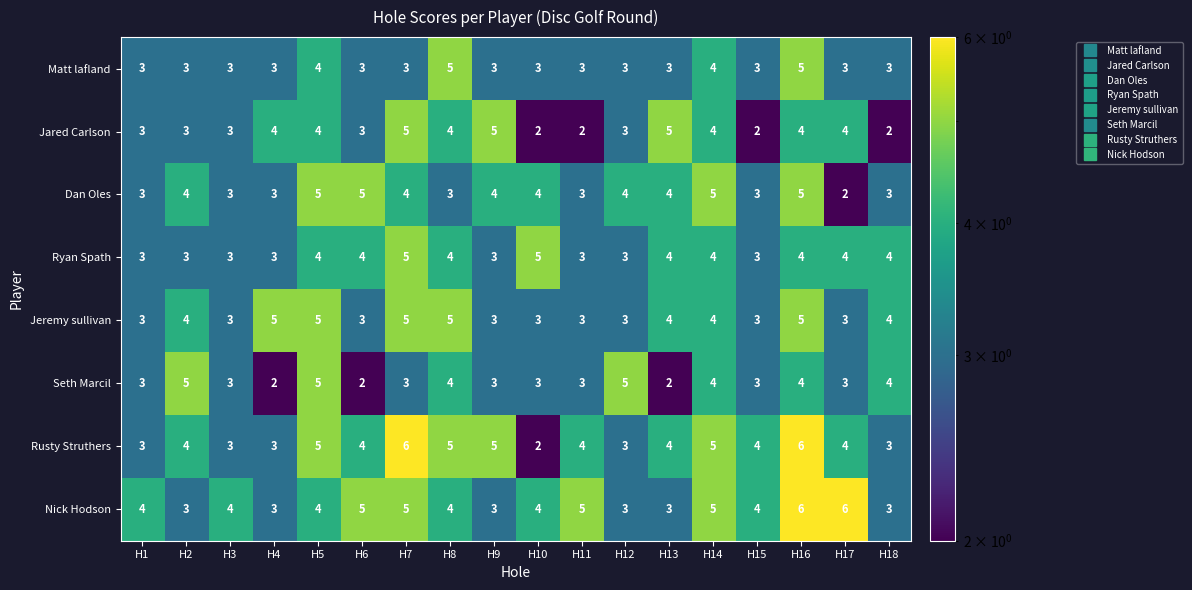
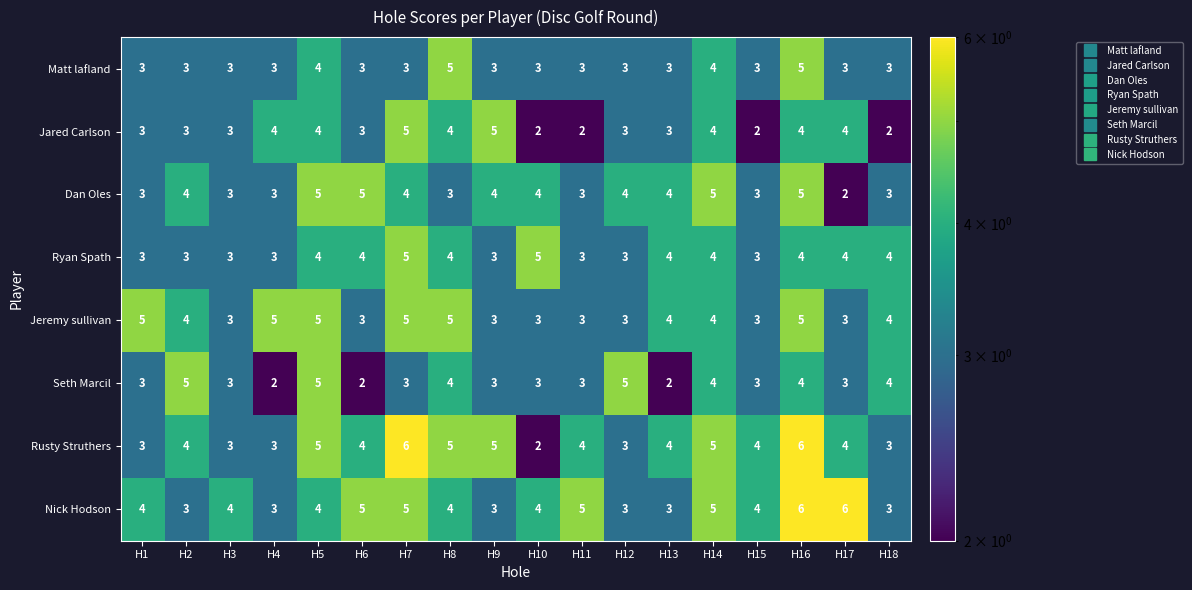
  {
    "Matt lafland": {
      "H1": 3,
      "H2": 3,
      "H3": 3,
      "H4": 3,
      "H5": 4,
      "H6": 3,
      "H7": 3,
      "H8": 5,
      "H9": 3,
      "H10": 3,
      "H11": 3,
      "H12": 3,
      "H13": 3,
      "H14": 4,
      "H15": 3,
      "H16": 5,
      "H17": 3,
      "H18": 3
    },
    "Jared Carlson": {
      "H1": 3,
      "H2": 3,
      "H3": 3,
      "H4": 4,
      "H5": 4,
      "H6": 3,
      "H7": 5,
      "H8": 4,
      "H9": 5,
      "H10": 2,
      "H11": 2,
      "H12": 3,
-     "H13": 5,
+     "H13": 3,
      "H14": 4,
      "H15": 2,
      "H16": 4,
      "H17": 4,
      "H18": 2
    },
    "Dan Oles": {
      "H1": 3,
      "H2": 4,
      "H3": 3,
      "H4": 3,
      "H5": 5,
      "H6": 5,
      "H7": 4,
      "H8": 3,
      "H9": 4,
      "H10": 4,
      "H11": 3,
      "H12": 4,
      "H13": 4,
      "H14": 5,
      "H15": 3,
      "H16": 5,
      "H17": 2,
      "H18": 3
    },
    "Ryan Spath": {
      "H1": 3,
      "H2": 3,
      "H3": 3,
      "H4": 3,
      "H5": 4,
      "H6": 4,
      "H7": 5,
      "H8": 4,
      "H9": 3,
      "H10": 5,
      "H11": 3,
      "H12": 3,
      "H13": 4,
      "H14": 4,
      "H15": 3,
      "H16": 4,
      "H17": 4,
      "H18": 4
    },
    "Jeremy sullivan": {
-     "H1": 3,
+     "H1": 5,
      "H2": 4,
      "H3": 3,
      "H4": 5,
      "H5": 5,
      "H6": 3,
      "H7": 5,
      "H8": 5,
      "H9": 3,
      "H10": 3,
      "H11": 3,
      "H12": 3,
      "H13": 4,
      "H14": 4,
      "H15": 3,
      "H16": 5,
      "H17": 3,
      "H18": 4
    },
    "Seth Marcil": {
      "H1": 3,
      "H2": 5,
      "H3": 3,
      "H4": 2,
      "H5": 5,
      "H6": 2,
      "H7": 3,
      "H8": 4,
      "H9": 3,
      "H10": 3,
      "H11": 3,
      "H12": 5,
      "H13": 2,
      "H14": 4,
      "H15": 3,
      "H16": 4,
      "H17": 3,
      "H18": 4
    },
    "Rusty Struthers": {
      "H1": 3,
      "H2": 4,
      "H3": 3,
      "H4": 3,
      "H5": 5,
      "H6": 4,
      "H7": 6,
      "H8": 5,
      "H9": 5,
      "H10": 2,
      "H11": 4,
      "H12": 3,
      "H13": 4,
      "H14": 5,
      "H15": 4,
      "H16": 6,
      "H17": 4,
      "H18": 3
    },
    "Nick Hodson": {
      "H1": 4,
      "H2": 3,
      "H3": 4,
      "H4": 3,
      "H5": 4,
      "H6": 5,
      "H7": 5,
      "H8": 4,
      "H9": 3,
      "H10": 4,
      "H11": 5,
      "H12": 3,
      "H13": 3,
      "H14": 5,
      "H15": 4,
      "H16": 6,
      "H17": 6,
      "H18": 3
    }
  }
